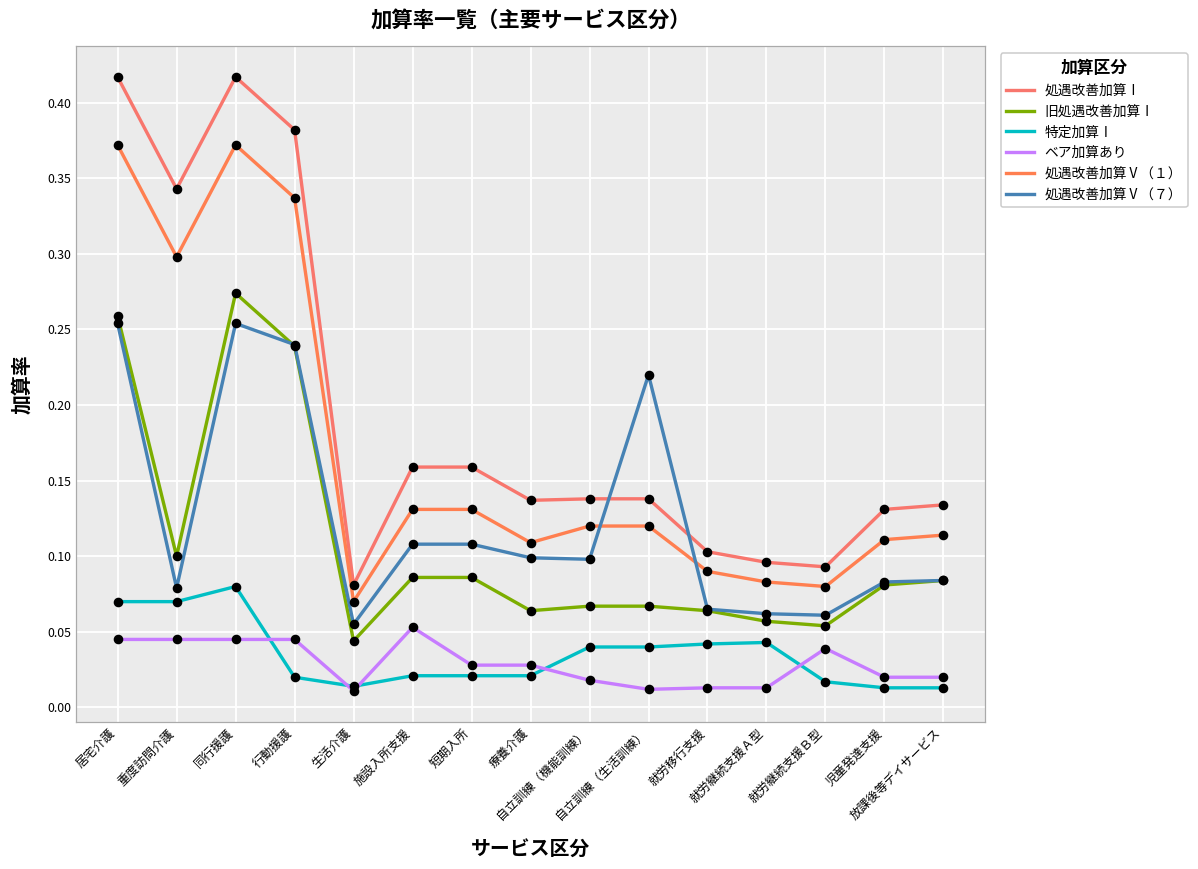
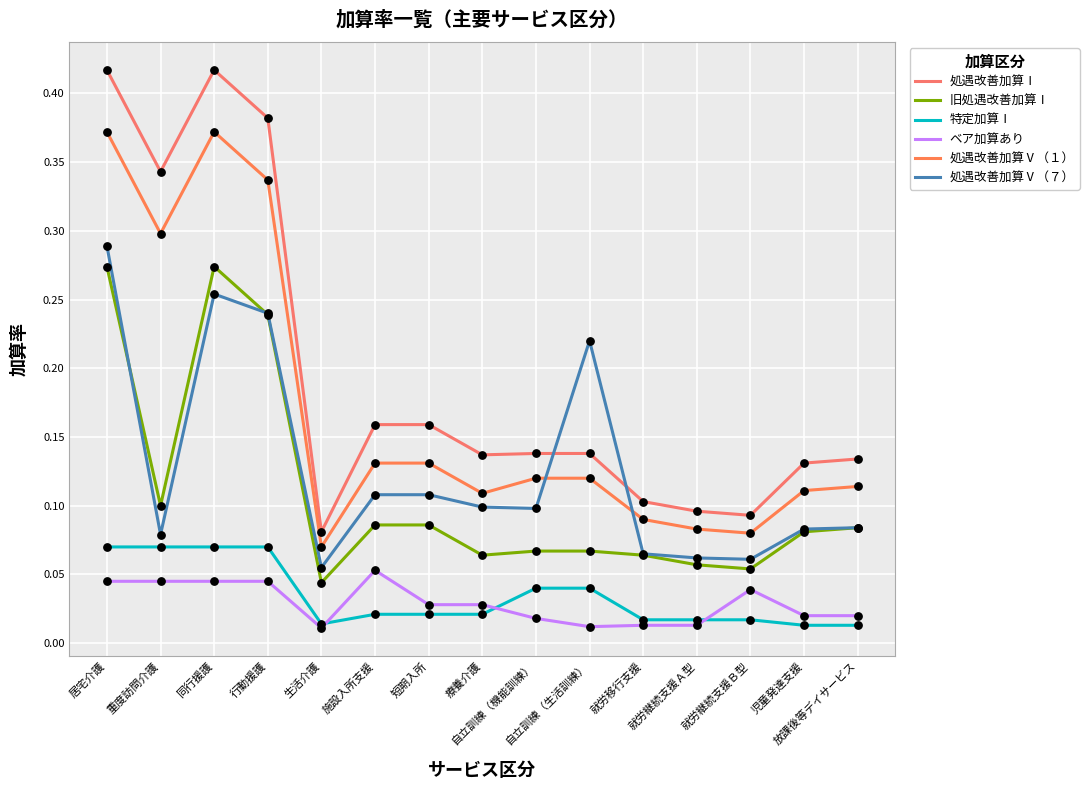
  {
    "旧処遇改善加算Ⅰ": {
-     "居宅介護": 0.259,
+     "居宅介護": 0.274,
      "重度訪問介護": 0.100,
      "同行援護": 0.274,
      "生活介護": 0.044,
      "施設入所支援": 0.086,
      "短期入所": 0.086,
      "療養介護": 0.064,
      "自立訓練（機能訓練）": 0.067,
      "自立訓練（生活訓練）": 0.067,
      "就労継続支援Ａ型": 0.057,
      "就労継続支援Ｂ型": 0.054,
      "児童発達支援": 0.081
    },
    "特定加算Ⅰ": {
      "居宅介護": 0.070,
      "重度訪問介護": 0.070,
-     "同行援護": 0.08,
-     "行動援護": 0.02,
+     "同行援護": 0.07,
+     "行動援護": 0.07,
      "生活介護": 0.014,
      "施設入所支援": 0.021,
      "短期入所": 0.021,
      "療養介護": 0.021,
      "自立訓練（機能訓練）": 0.040,
      "自立訓練（生活訓練）": 0.040,
-     "就労移行支援": 0.042,
-     "就労継続支援Ａ型": 0.043,
+     "就労移行支援": 0.017,
+     "就労継続支援Ａ型": 0.017,
      "就労継続支援Ｂ型": 0.017,
      "児童発達支援": 0.013,
      "放課後等デイサービス": 0.013
    },
    "ベア加算あり": {
      "居宅介護": 0.045,
      "重度訪問介護": 0.045,
      "同行援護": 0.045,
      "行動援護": 0.045,
      "生活介護": 0.011,
      "施設入所支援": 0.053,
      "短期入所": 0.028,
      "療養介護": 0.028,
      "自立訓練（機能訓練）": 0.018,
      "自立訓練（生活訓練）": 0.012,
      "就労移行支援": 0.013,
      "就労継続支援Ａ型": 0.013,
      "就労継続支援Ｂ型": 0.039,
      "児童発達支援": 0.020,
      "放課後等デイサービス": 0.020
    },
    "処遇改善加算Ⅴ（７）": {
-     "居宅介護": 0.254,
+     "居宅介護": 0.289,
      "重度訪問介護": 0.079,
      "同行援護": 0.254,
      "生活介護": 0.055,
      "施設入所支援": 0.108,
      "短期入所": 0.108,
      "療養介護": 0.099,
      "自立訓練（機能訓練）": 0.098,
      "自立訓練（生活訓練）": 0.220,
      "就労継続支援Ａ型": 0.062,
      "就労継続支援Ｂ型": 0.061,
      "児童発達支援": 0.083
    }
  }
